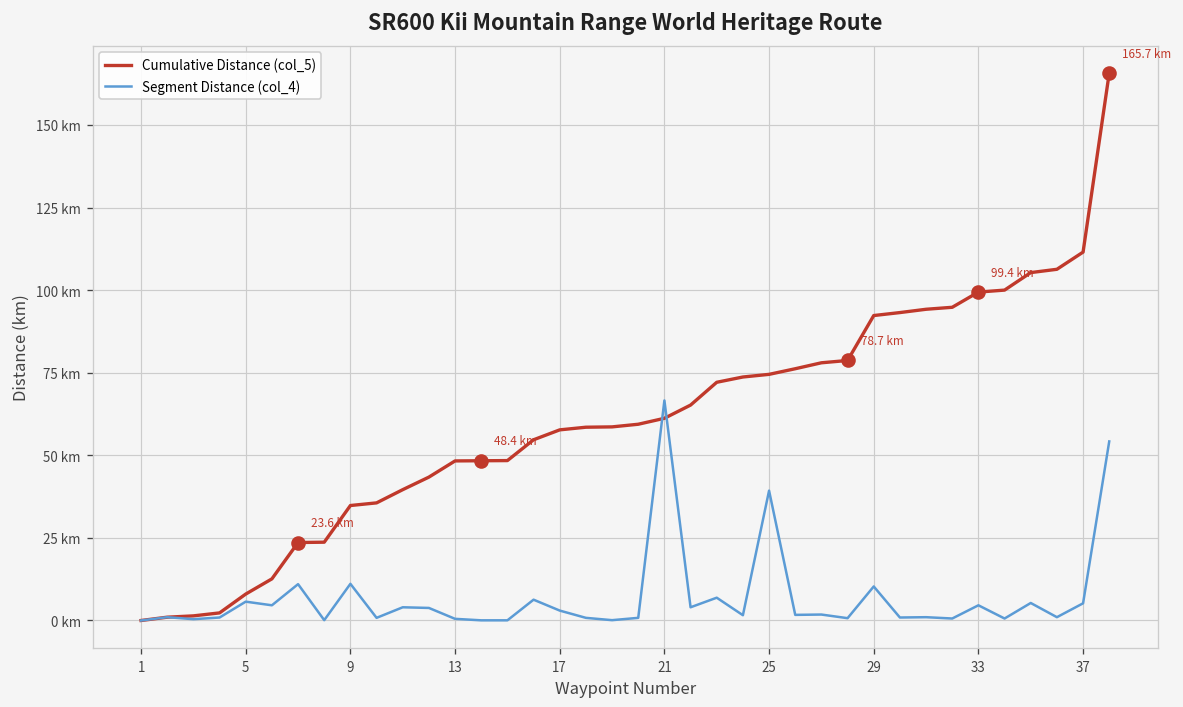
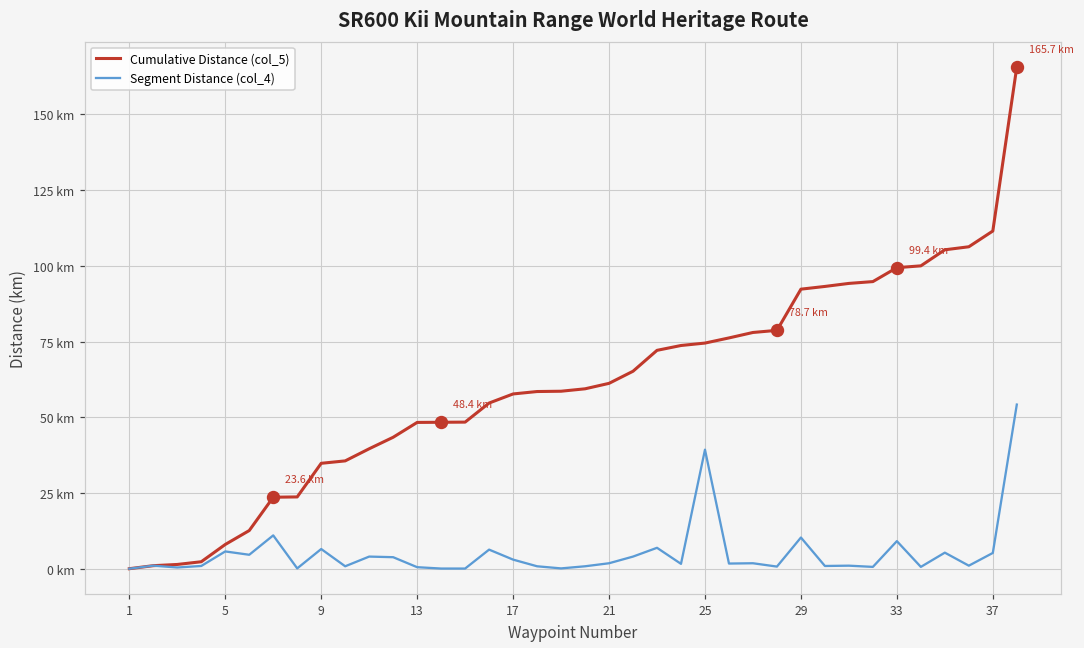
  {
    "Segment Distance (col_4)": {
      "5": "6 km",
-     "9": "11 km",
+     "9": "7 km",
      "13": "1 km",
      "17": "3 km",
-     "21": "67 km",
+     "21": "2 km",
      "25": "39 km",
      "29": "10 km",
-     "33": "5 km",
+     "33": "9 km",
      "37": "5 km"
    }
  }
